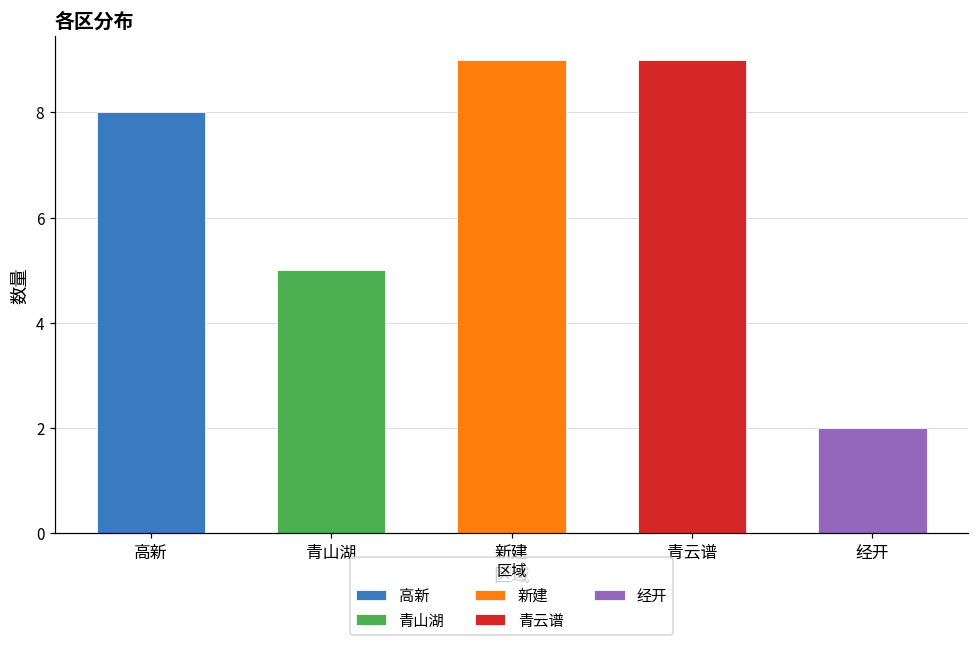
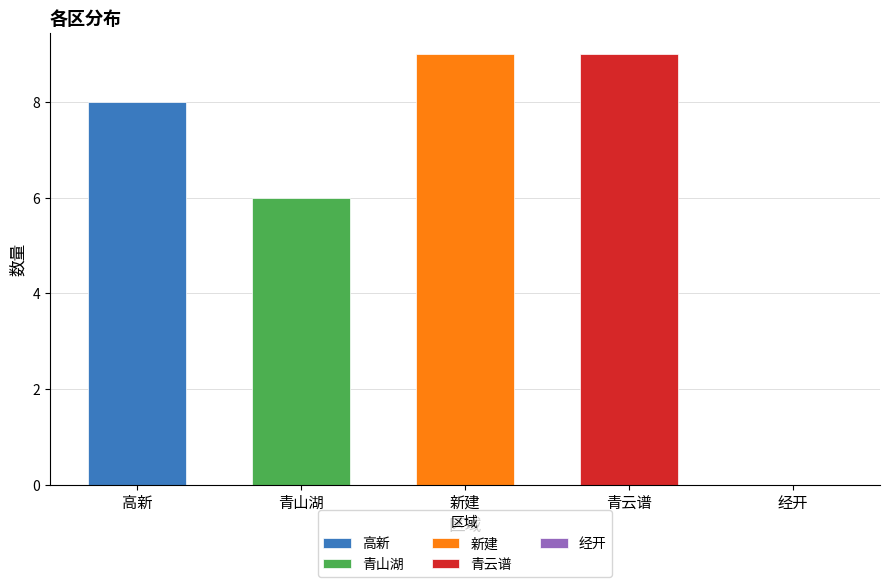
  {
    "高新": 8,
-   "青山湖": 5,
+   "青山湖": 6,
    "新建": 9,
    "青云谱": 9,
-   "经开": 2
+   "经开": 0
  }
